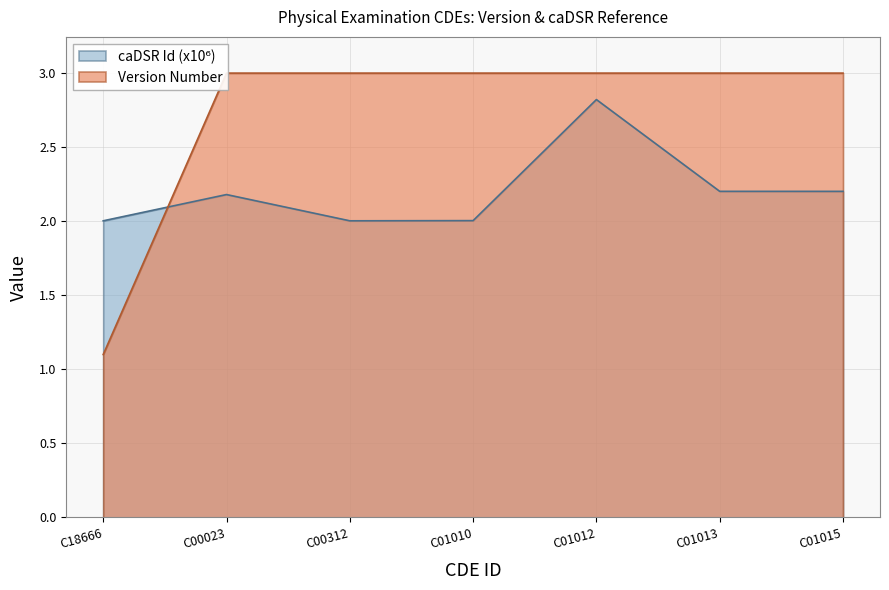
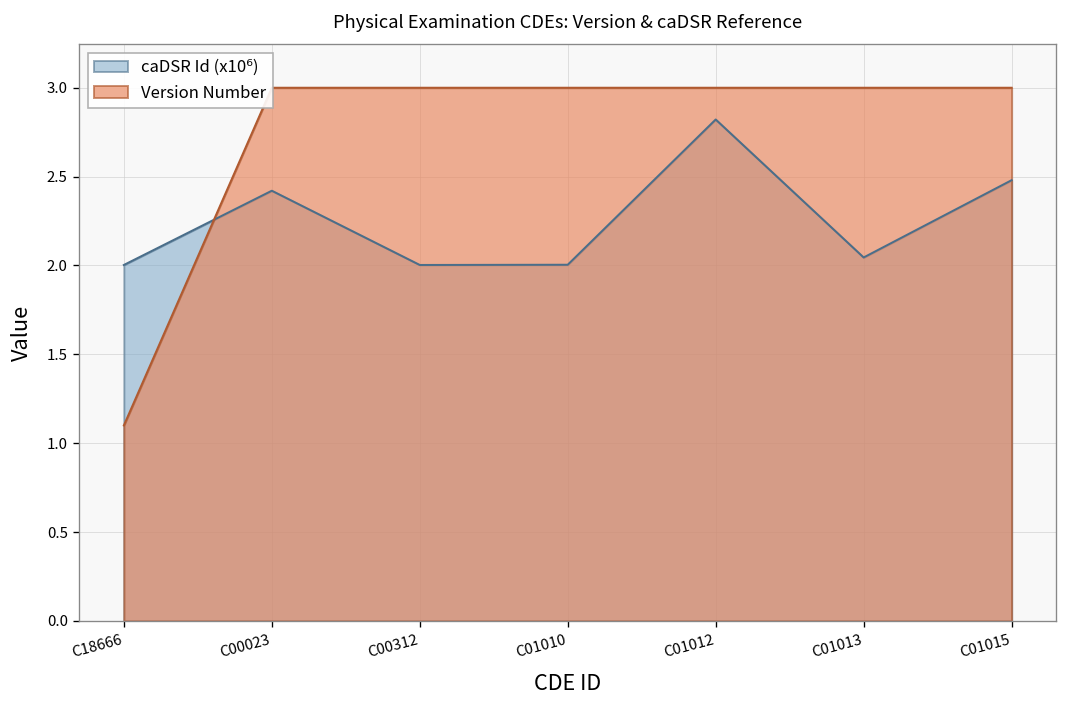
  {
    "caDSR Id (x10⁶)": {
      "C18666": 2.00,
-     "C00023": 2.18,
+     "C00023": 2.42,
      "C00312": 2.00,
      "C01010": 2.00,
      "C01012": 2.82,
-     "C01013": 2.20,
-     "C01015": 2.20
+     "C01013": 2.05,
+     "C01015": 2.48
    },
    "Version Number": {
      "C18666": 1.10,
      "C00312": 3.00,
      "C01010": 3.00,
      "C01012": 3.00,
      "C01013": 3.00,
      "C01015": 3.00
    }
  }
